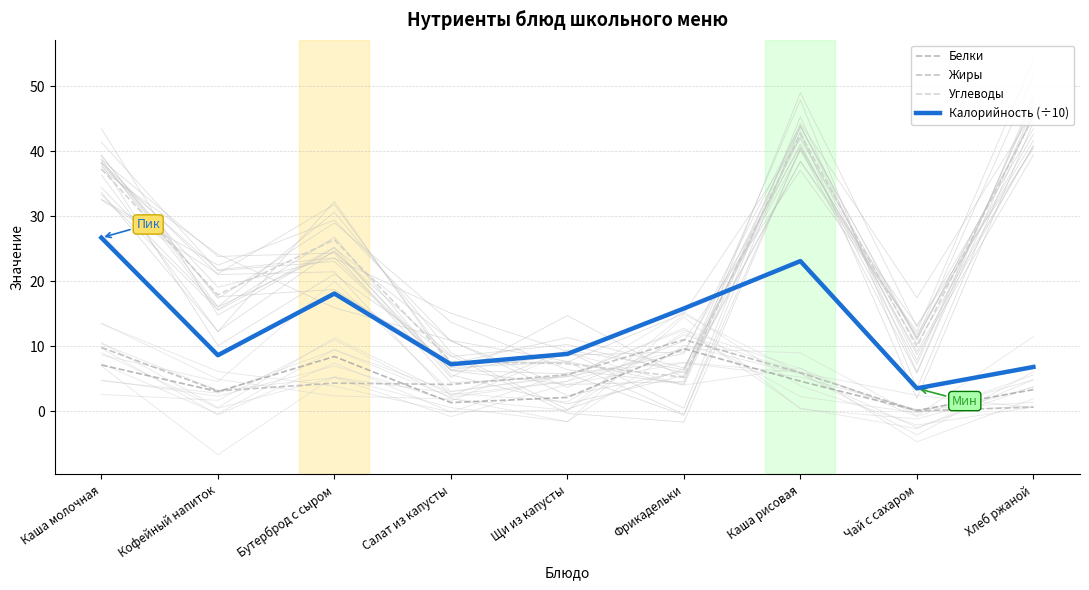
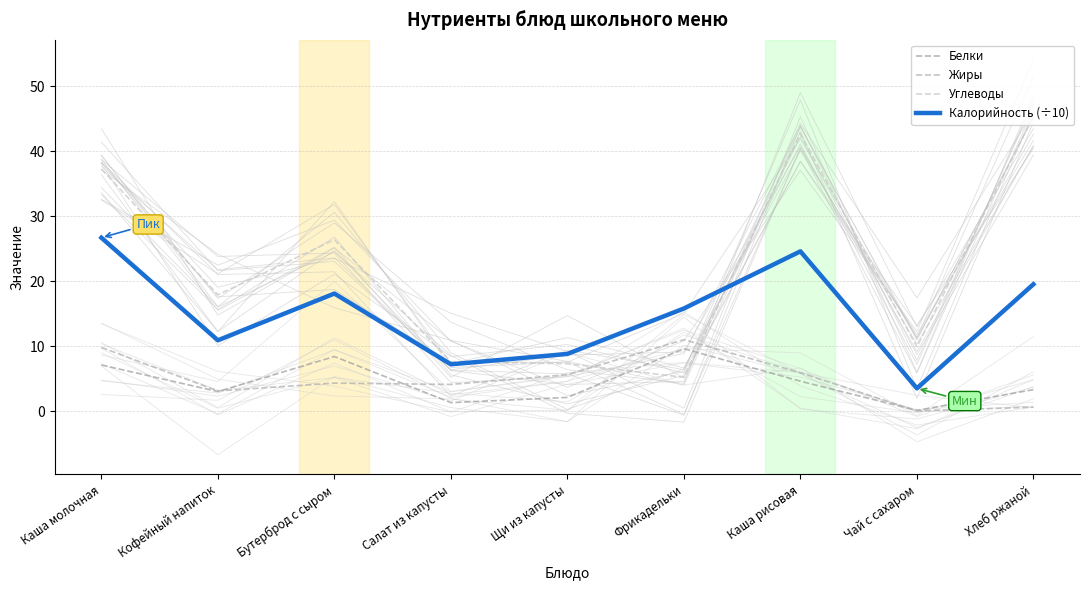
  {
    "Калорийность (÷10)": {
      "Каша молочная": 27,
-     "Кофейный напиток": 9,
+     "Кофейный напиток": 11,
      "Бутерброд с сыром": 18,
      "Фрикадельки": 16,
-     "Каша рисовая": 23,
-     "Хлеб ржаной": 7
+     "Каша рисовая": 25,
+     "Хлеб ржаной": 20
    }
  }
